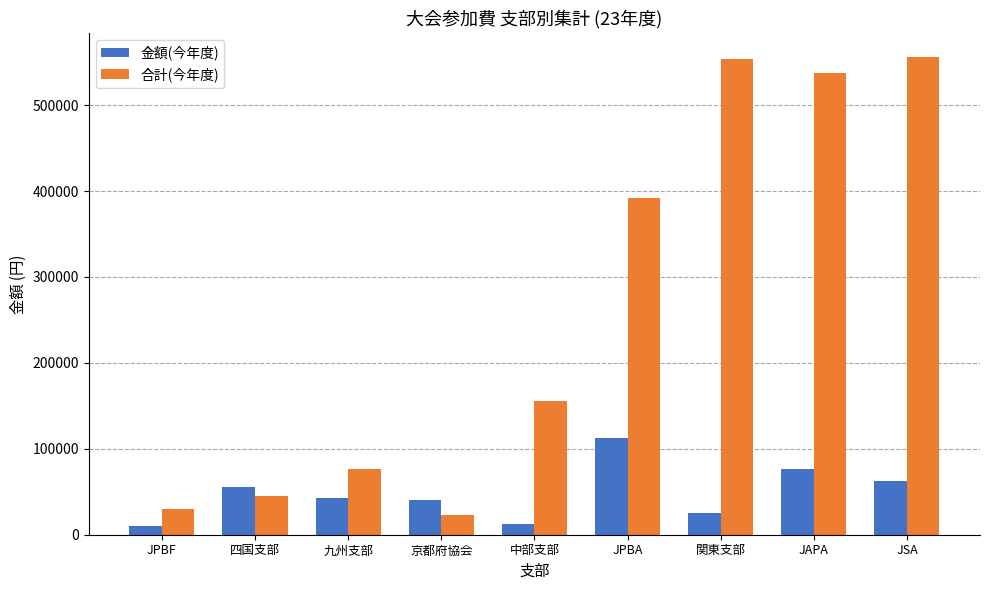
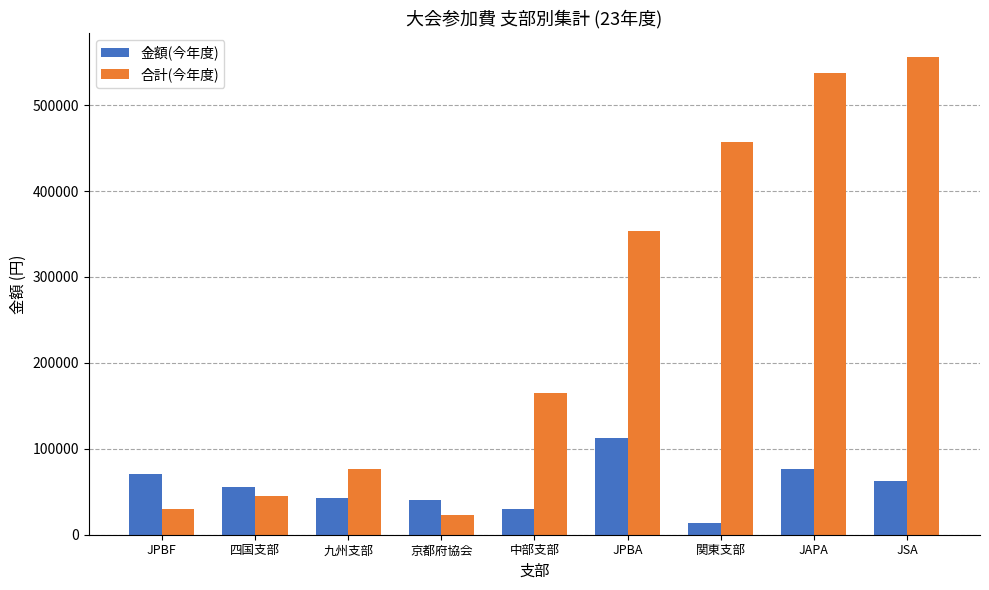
  {
    "金額(今年度)": {
-     "JPBF": 10000,
+     "JPBF": 70000,
      "四国支部": 60000,
      "九州支部": 40000,
      "京都府協会": 40000,
-     "中部支部": 10000,
+     "中部支部": 30000,
      "JPBA": 110000,
-     "関東支部": 30000,
+     "関東支部": 10000,
      "JAPA": 80000,
      "JSA": 60000
    },
    "合計(今年度)": {
      "JPBF": 30000,
      "四国支部": 50000,
      "九州支部": 80000,
      "京都府協会": 20000,
-     "中部支部": 160000,
-     "JPBA": 390000,
-     "関東支部": 550000,
+     "中部支部": 170000,
+     "JPBA": 350000,
+     "関東支部": 460000,
      "JAPA": 540000,
      "JSA": 560000
    }
  }
